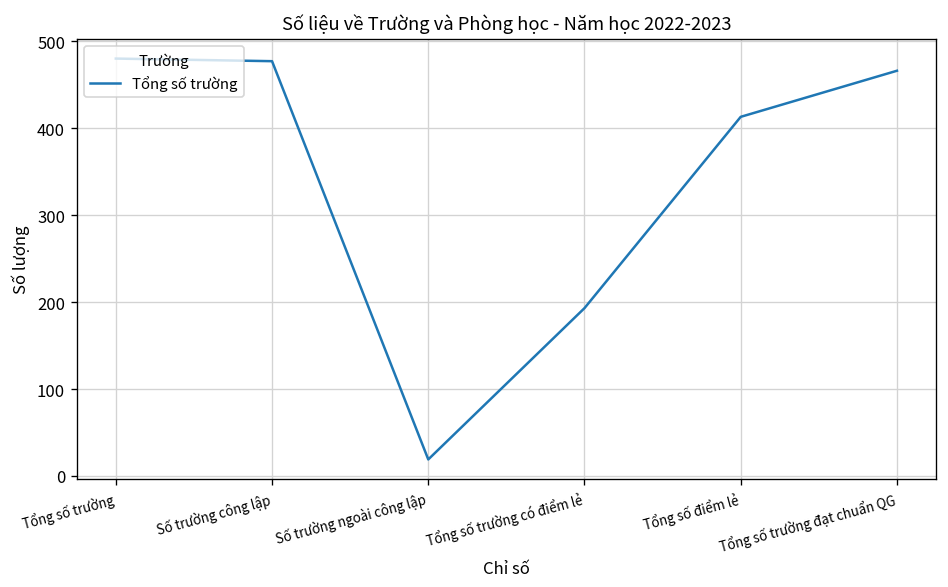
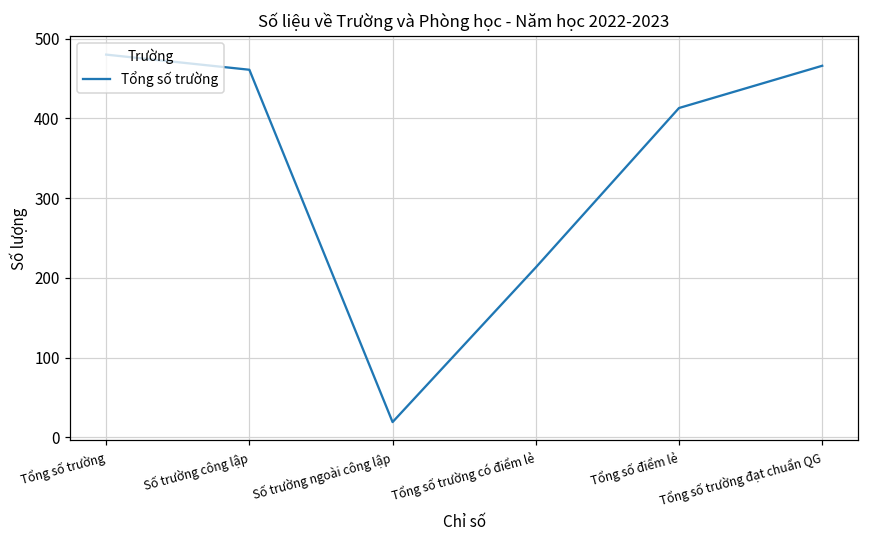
  {
-   "Số trường công lập": 480,
+   "Số trường công lập": 460,
    "Số trường ngoài công lập": 20,
-   "Tổng số trường có điểm lẻ": 190,
+   "Tổng số trường có điểm lẻ": 210,
    "Tổng số điểm lẻ": 410,
    "Tổng số trường đạt chuẩn QG": 470
  }
